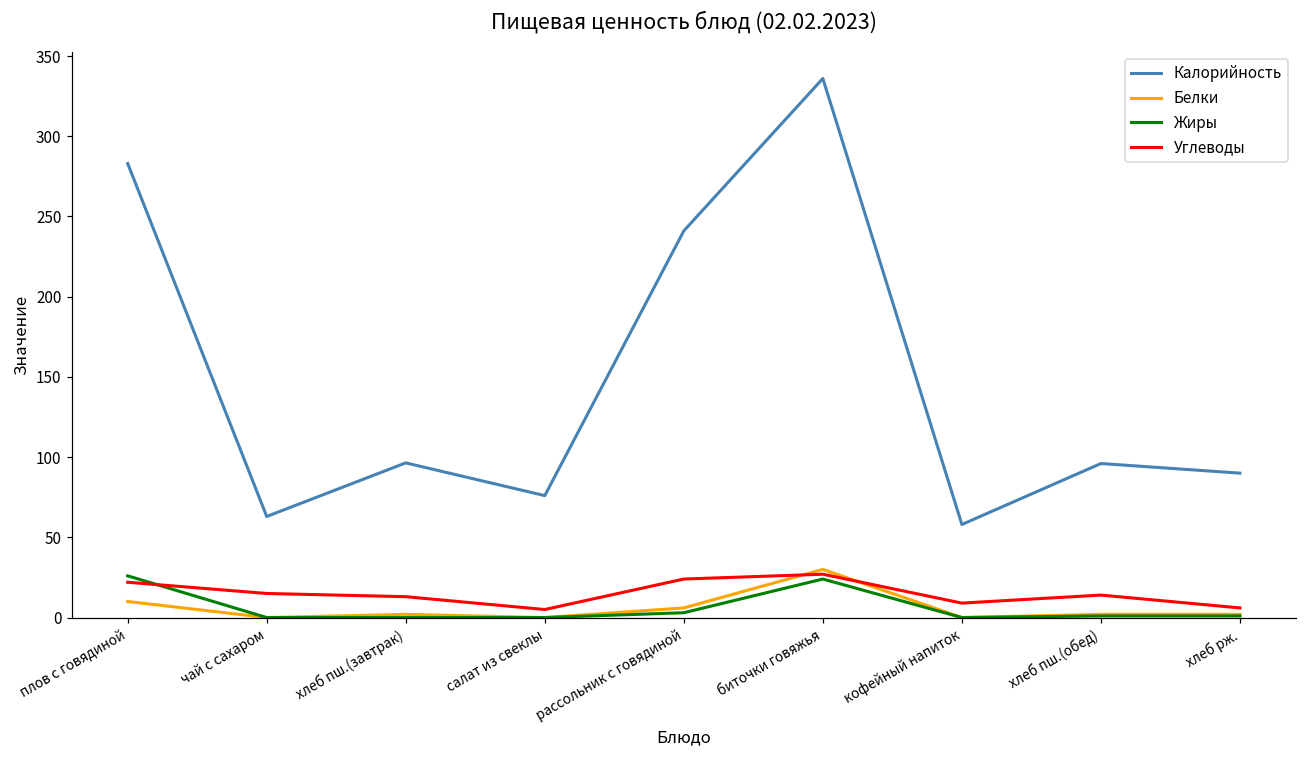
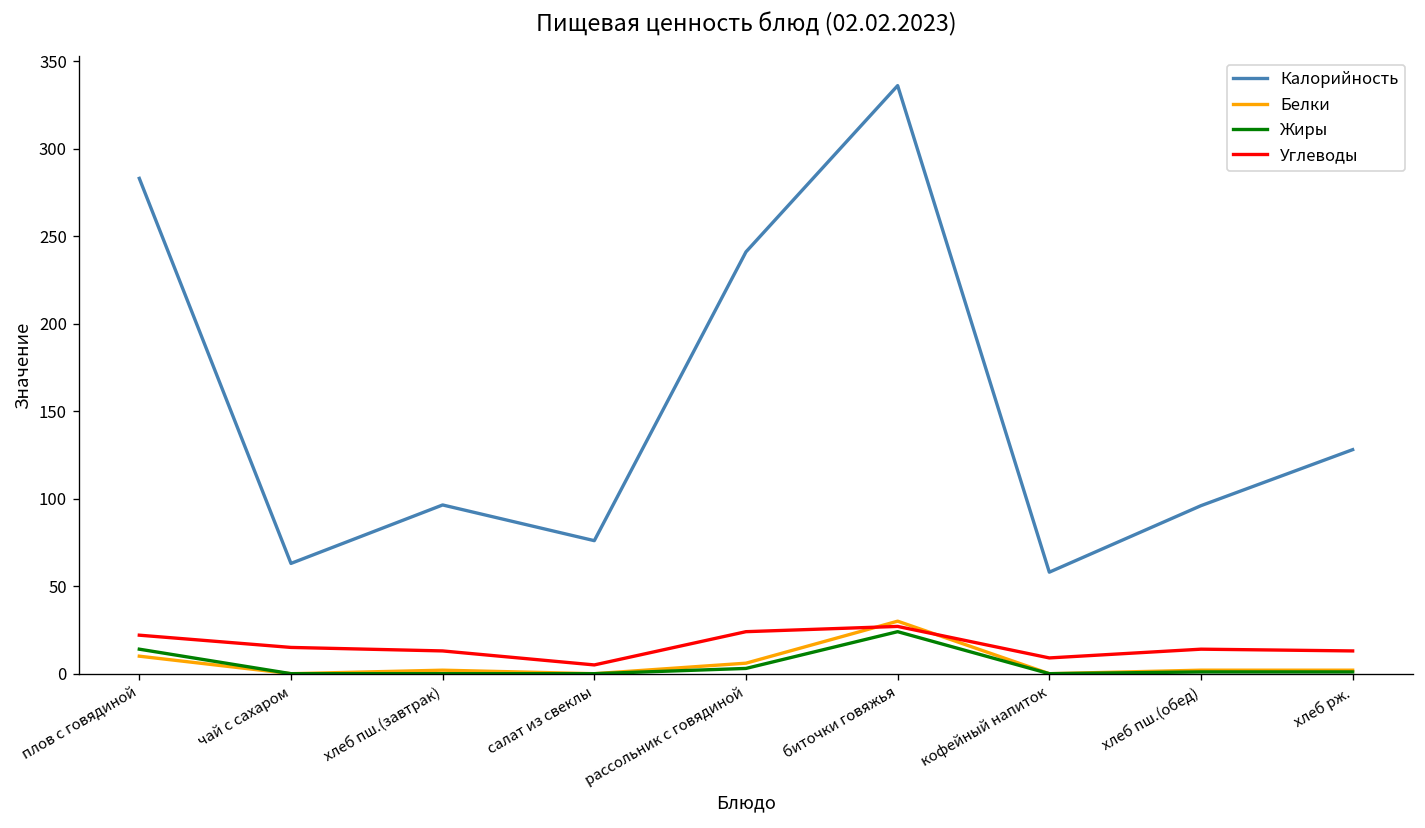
  {
    "Калорийность": {
      "плов с говядиной": 283,
      "чай с сахаром": 63,
      "хлеб пш.(завтрак)": 96,
      "салат из свеклы": 76,
      "рассольник с говядиной": 241,
      "биточки говяжья": 336,
      "кофейный напиток": 58,
      "хлеб пш.(обед)": 96,
-     "хлеб рж.": 90
+     "хлеб рж.": 128
    },
    "Белки": {
      "плов с говядиной": 10,
      "хлеб пш.(завтрак)": 2,
      "рассольник с говядиной": 6,
      "биточки говяжья": 30
    },
    "Жиры": {
-     "плов с говядиной": 26,
+     "плов с говядиной": 14,
      "хлеб пш.(завтрак)": 0,
      "рассольник с говядиной": 3,
      "биточки говяжья": 24
    },
    "Углеводы": {
      "плов с говядиной": 22,
      "чай с сахаром": 15,
      "хлеб пш.(завтрак)": 13,
      "салат из свеклы": 5,
      "рассольник с говядиной": 24,
      "биточки говяжья": 27,
      "кофейный напиток": 9,
      "хлеб пш.(обед)": 14,
-     "хлеб рж.": 6
+     "хлеб рж.": 13
    }
  }
